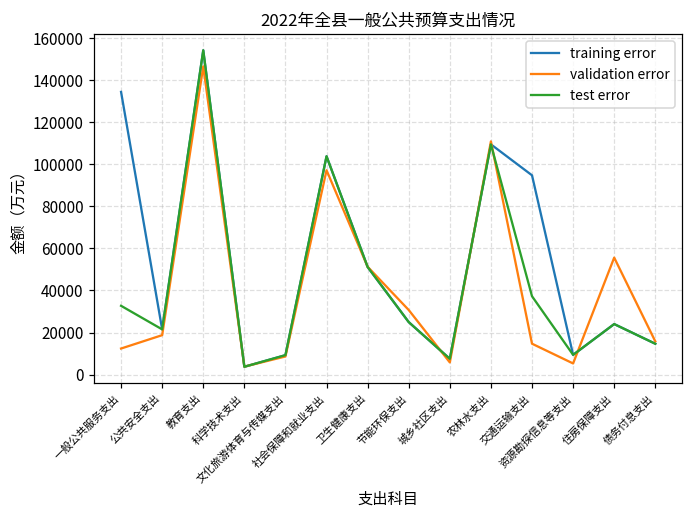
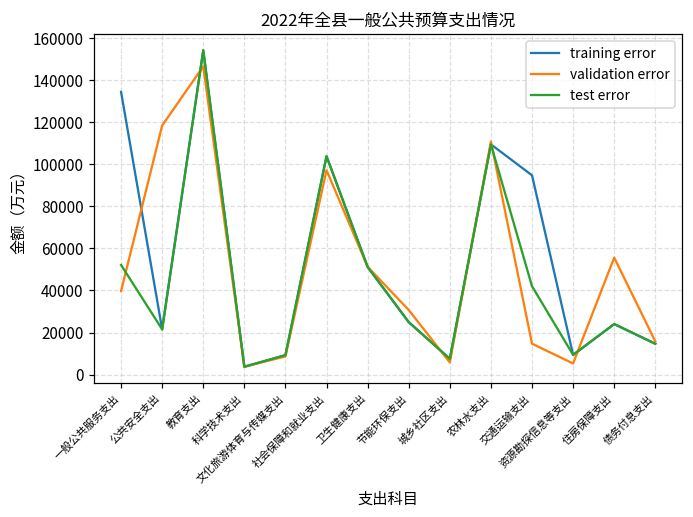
  {
    "training error": {
      "一般公共服务支出": 134000,
      "交通运输支出": 95000
    },
    "validation error": {
-     "一般公共服务支出": 12000,
-     "公共安全支出": 19000,
+     "一般公共服务支出": 40000,
+     "公共安全支出": 118000,
      "教育支出": 147000,
      "社会保障和就业支出": 97000,
      "节能环保支出": 31000,
      "城乡社区支出": 6000,
      "农林水支出": 111000,
      "交通运输支出": 15000,
      "资源勘探信息等支出": 5000,
      "住房保障支出": 56000
    },
    "test error": {
-     "一般公共服务支出": 33000,
-     "交通运输支出": 37000
+     "一般公共服务支出": 52000,
+     "交通运输支出": 42000
    }
  }
